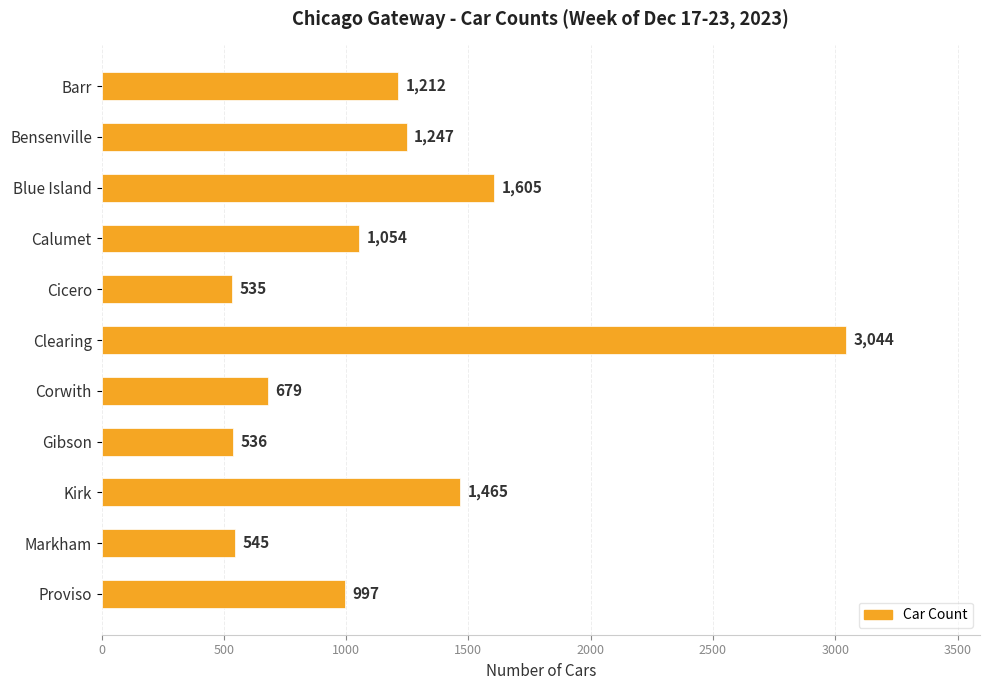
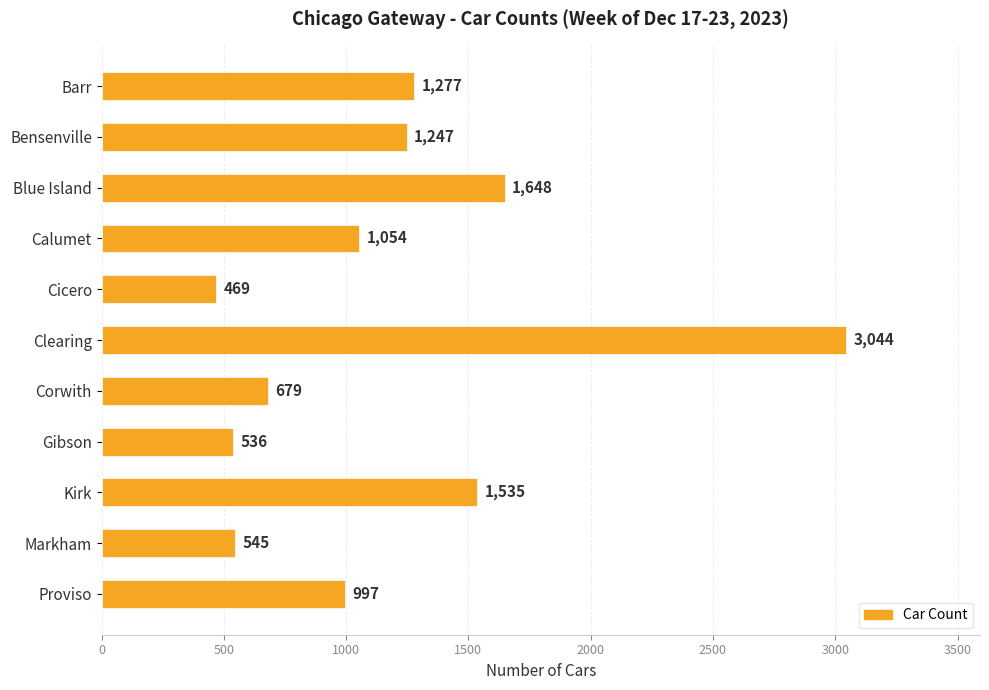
  {
-   "Barr": "1,212",
+   "Barr": "1,277",
    "Bensenville": "1,247",
-   "Blue Island": "1,605",
+   "Blue Island": "1,648",
    "Calumet": "1,054",
-   "Cicero": "535",
+   "Cicero": "469",
    "Clearing": "3,044",
    "Corwith": "679",
    "Gibson": "536",
-   "Kirk": "1,465",
+   "Kirk": "1,535",
    "Markham": "545",
    "Proviso": "997"
  }
